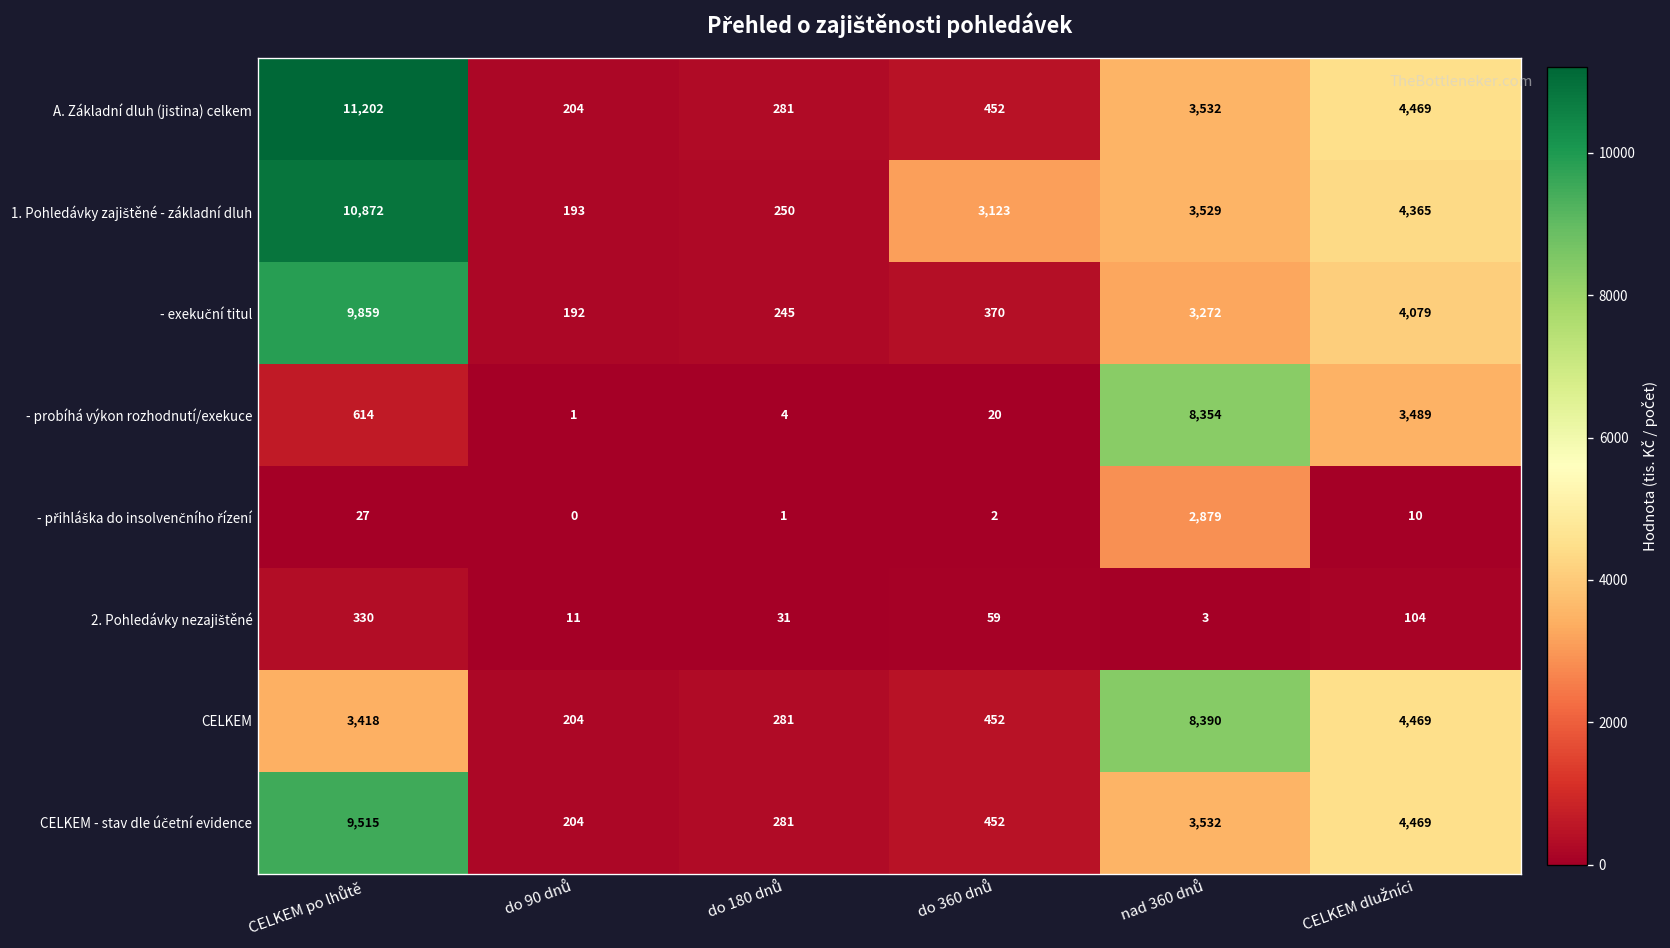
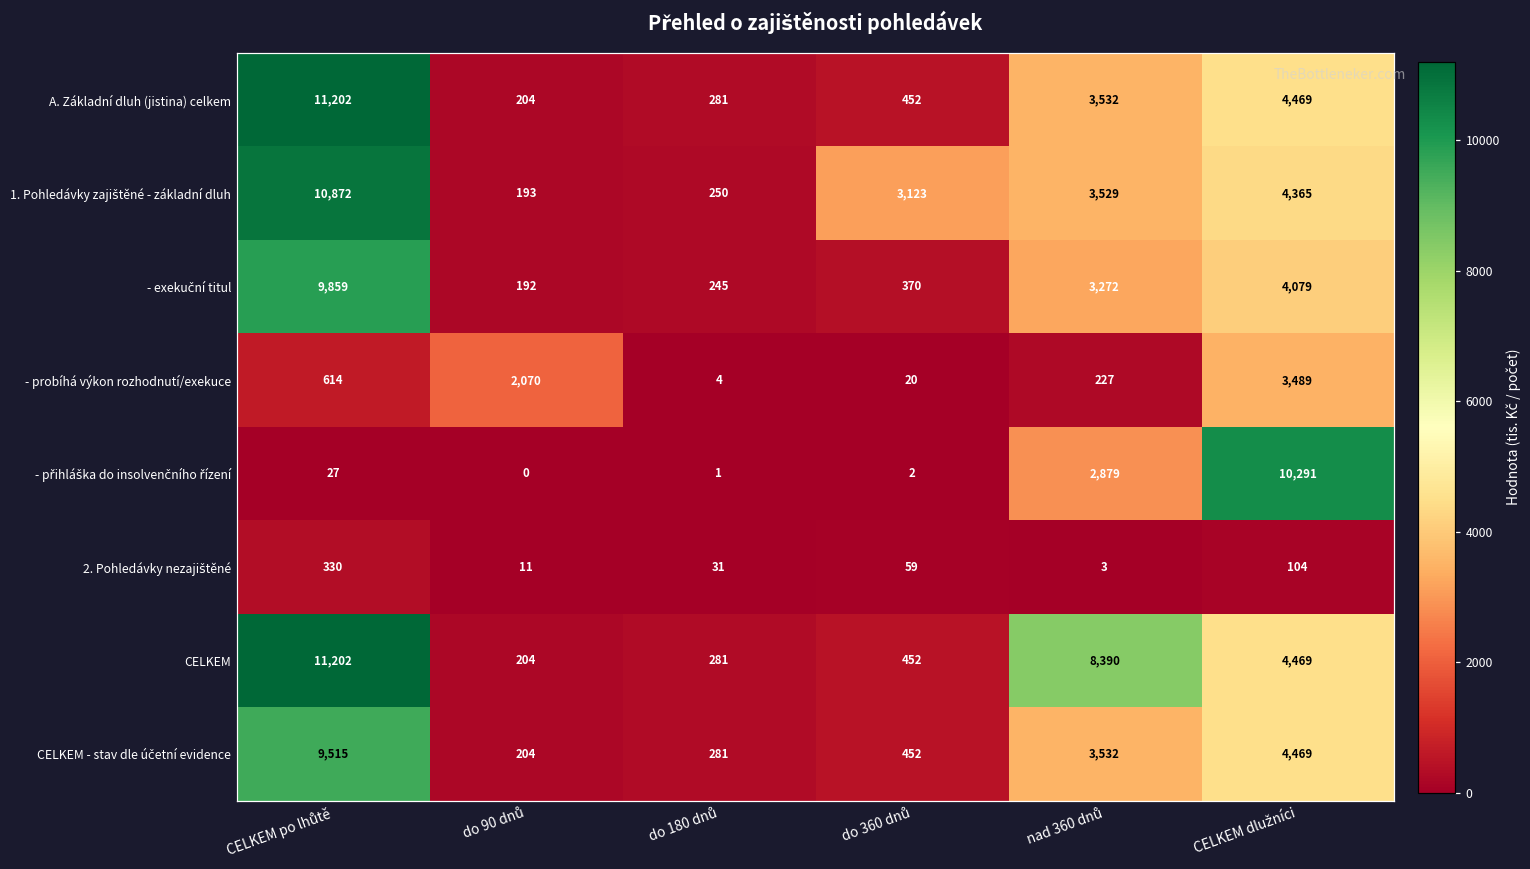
  {
    "A. Základní dluh (jistina) celkem": {
      "CELKEM po lhůtě": "11,202",
      "do 90 dnů": "204",
      "do 180 dnů": "281",
      "do 360 dnů": "452",
      "nad 360 dnů": "3,532"
    },
    "1. Pohledávky zajištěné - základní dluh": {
      "CELKEM po lhůtě": "10,872",
      "do 90 dnů": "193",
      "do 180 dnů": "250",
      "do 360 dnů": "3,123",
      "nad 360 dnů": "3,529",
      "CELKEM dlužníci": "4,365"
    },
    "- exekuční titul": {
      "CELKEM po lhůtě": "9,859",
      "do 90 dnů": "192",
      "do 180 dnů": "245",
      "do 360 dnů": "370",
      "nad 360 dnů": "3,272",
      "CELKEM dlužníci": "4,079"
    },
    "- probíhá výkon rozhodnutí/exekuce": {
      "CELKEM po lhůtě": "614",
-     "do 90 dnů": "1",
+     "do 90 dnů": "2,070",
      "do 180 dnů": "4",
      "do 360 dnů": "20",
-     "nad 360 dnů": "8,354",
+     "nad 360 dnů": "227",
      "CELKEM dlužníci": "3,489"
    },
    "- přihláška do insolvenčního řízení": {
      "CELKEM po lhůtě": "27",
      "do 90 dnů": "0",
      "do 180 dnů": "1",
      "do 360 dnů": "2",
      "nad 360 dnů": "2,879",
-     "CELKEM dlužníci": "10"
+     "CELKEM dlužníci": "10,291"
    },
    "2. Pohledávky nezajištěné": {
      "CELKEM po lhůtě": "330",
      "do 90 dnů": "11",
      "do 180 dnů": "31",
      "do 360 dnů": "59",
      "nad 360 dnů": "3",
      "CELKEM dlužníci": "104"
    },
    "CELKEM": {
-     "CELKEM po lhůtě": "3,418",
+     "CELKEM po lhůtě": "11,202",
      "do 90 dnů": "204",
      "do 180 dnů": "281",
      "do 360 dnů": "452",
      "nad 360 dnů": "8,390",
      "CELKEM dlužníci": "4,469"
    },
    "CELKEM - stav dle účetní evidence": {
      "CELKEM po lhůtě": "9,515",
      "do 90 dnů": "204",
      "do 180 dnů": "281",
      "do 360 dnů": "452",
      "nad 360 dnů": "3,532",
      "CELKEM dlužníci": "4,469"
    }
  }
